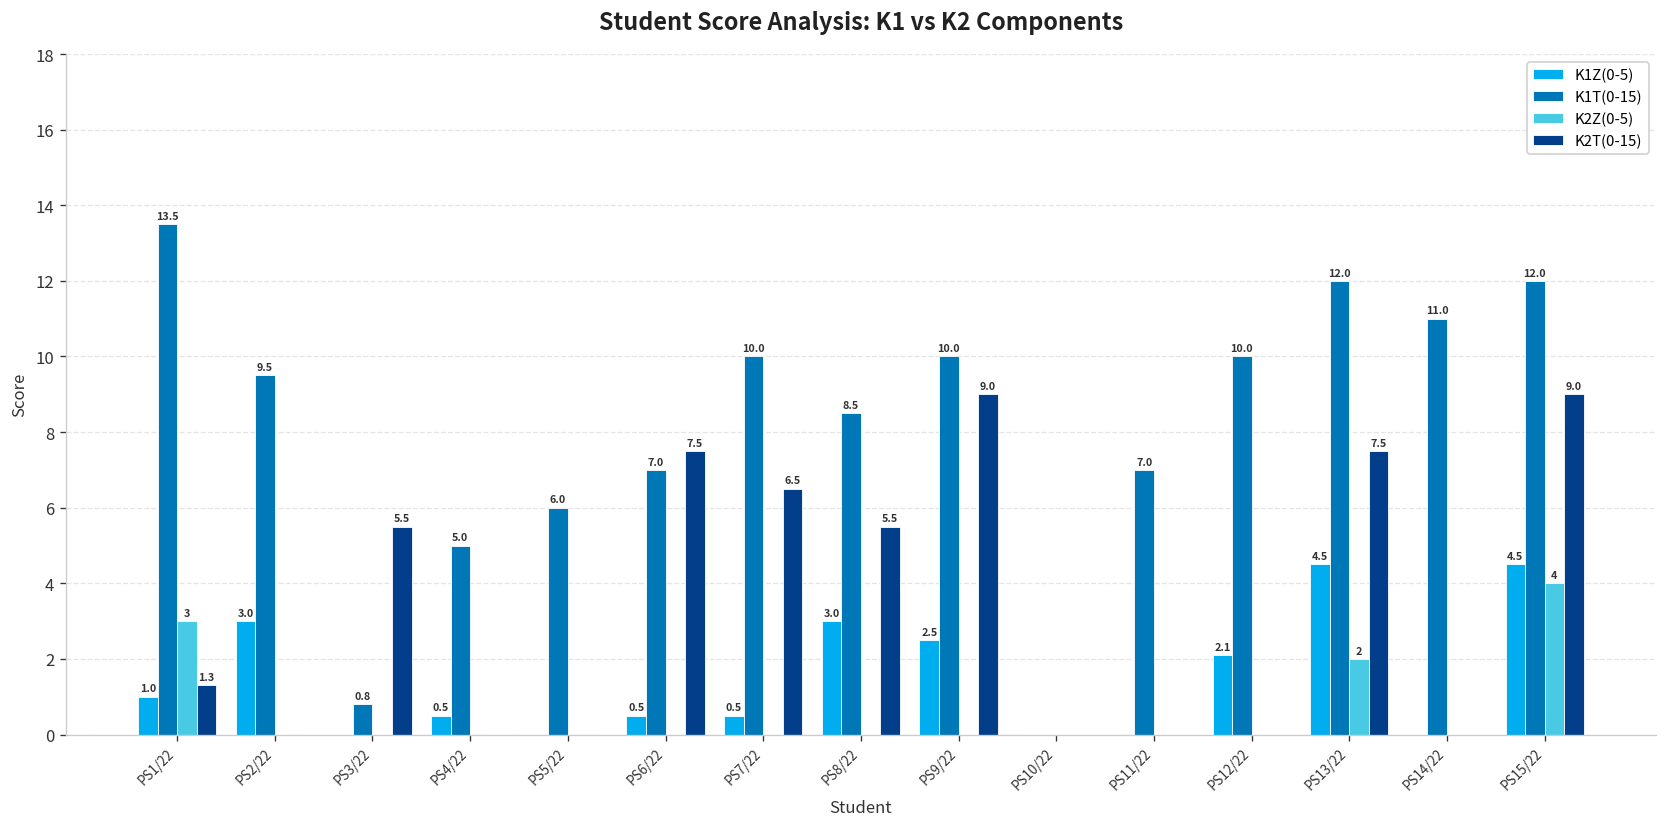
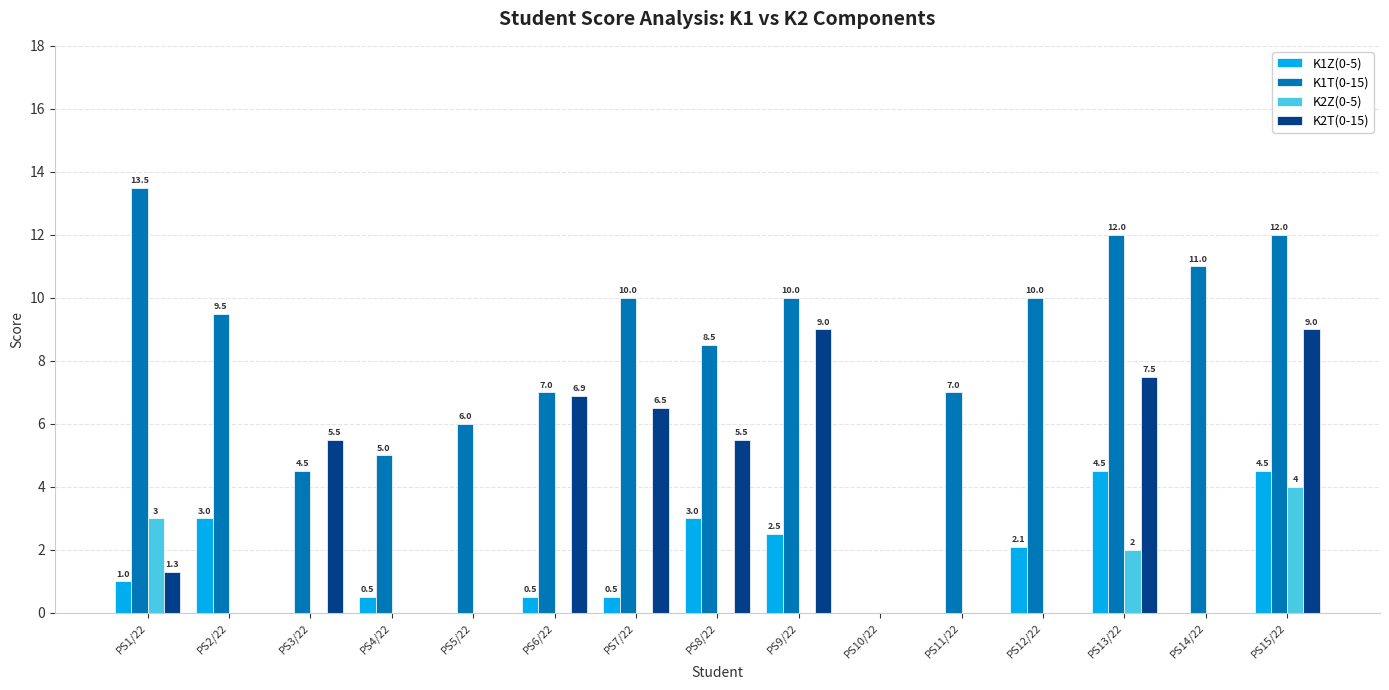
  {
    "K1Z(0-5)": {
      "PS1/22": 1.0,
      "PS2/22": 3.0,
      "PS4/22": 0.5,
      "PS6/22": 0.5,
      "PS7/22": 0.5,
      "PS8/22": 3.0,
      "PS9/22": 2.5,
      "PS12/22": 2.1,
      "PS13/22": 4.5,
      "PS15/22": 4.5
    },
    "K1T(0-15)": {
      "PS1/22": 13.5,
      "PS2/22": 9.5,
-     "PS3/22": 0.8,
+     "PS3/22": 4.5,
      "PS4/22": 5.0,
      "PS5/22": 6.0,
      "PS6/22": 7.0,
      "PS7/22": 10.0,
      "PS8/22": 8.5,
      "PS9/22": 10.0,
      "PS11/22": 7.0,
      "PS12/22": 10.0,
      "PS13/22": 12.0,
      "PS14/22": 11.0,
      "PS15/22": 12.0
    },
    "K2Z(0-5)": {
      "PS1/22": 3,
      "PS13/22": 2,
      "PS15/22": 4
    },
    "K2T(0-15)": {
      "PS1/22": 1.3,
      "PS3/22": 5.5,
-     "PS6/22": 7.5,
+     "PS6/22": 6.9,
      "PS7/22": 6.5,
      "PS8/22": 5.5,
      "PS9/22": 9.0,
      "PS13/22": 7.5,
      "PS15/22": 9.0
    }
  }
